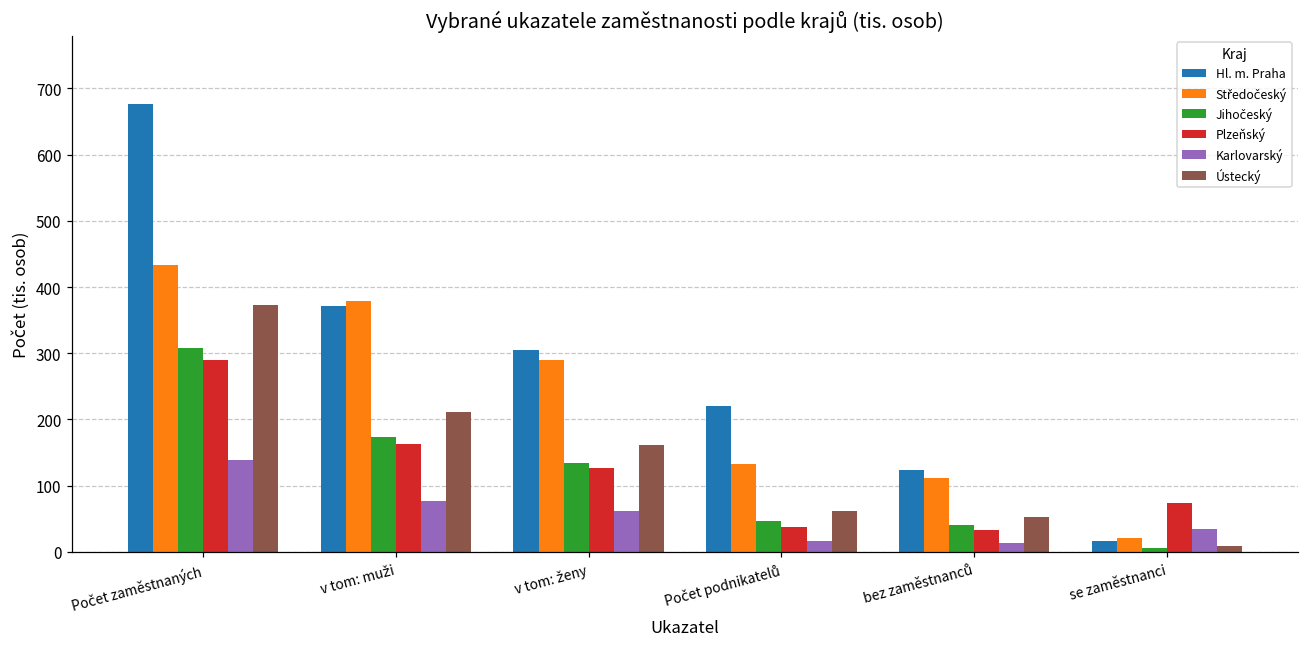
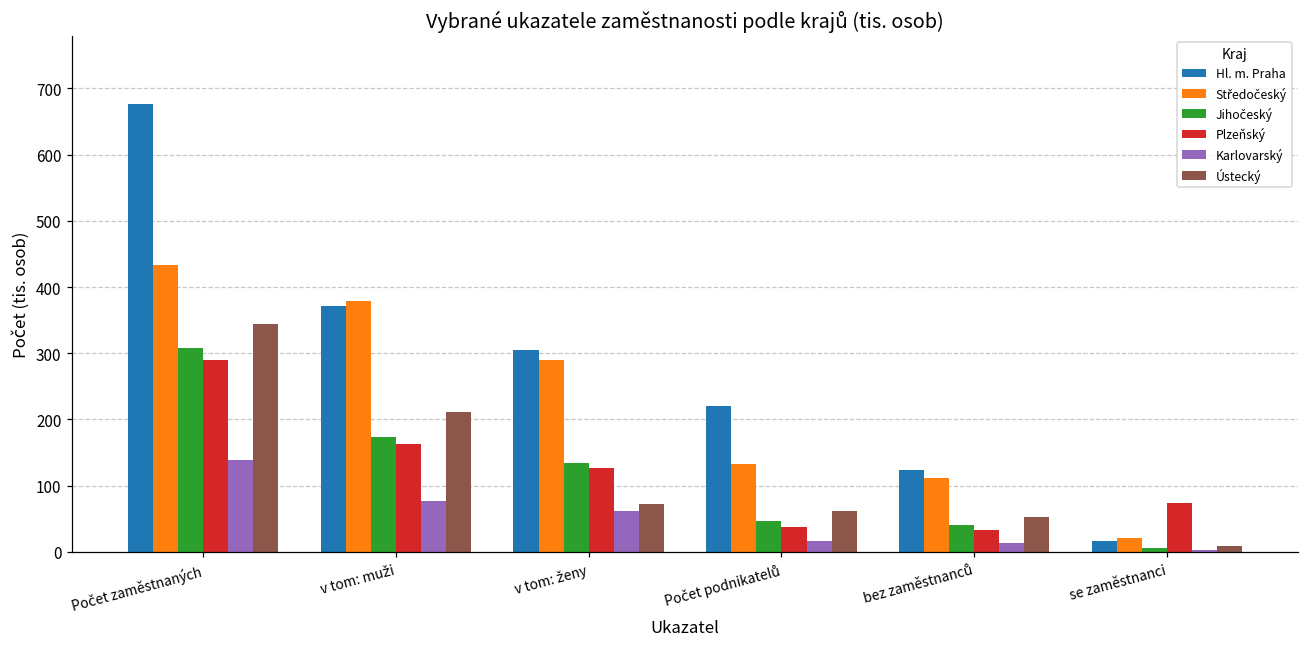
  {
    "Hl. m. Praha": {
      "Počet zaměstnaných": 680,
      "v tom: muži": 370,
      "v tom: ženy": 310,
      "Počet podnikatelů": 220,
      "bez zaměstnanců": 120,
      "se zaměstnanci": 20
    },
    "Středočeský": {
      "Počet zaměstnaných": 430,
      "v tom: muži": 380,
      "v tom: ženy": 290,
      "Počet podnikatelů": 130,
      "bez zaměstnanců": 110,
      "se zaměstnanci": 20
    },
    "Jihočeský": {
      "Počet zaměstnaných": 310,
      "v tom: muži": 170,
      "v tom: ženy": 130,
      "Počet podnikatelů": 50,
      "bez zaměstnanců": 40,
      "se zaměstnanci": 10
    },
    "Plzeňský": {
      "Počet zaměstnaných": 290,
      "v tom: muži": 160,
      "v tom: ženy": 130,
      "Počet podnikatelů": 40,
      "bez zaměstnanců": 30,
      "se zaměstnanci": 70
    },
    "Karlovarský": {
      "Počet zaměstnaných": 140,
      "v tom: muži": 80,
      "v tom: ženy": 60,
      "Počet podnikatelů": 20,
      "bez zaměstnanců": 10,
-     "se zaměstnanci": 30
+     "se zaměstnanci": 0
    },
    "Ústecký": {
-     "Počet zaměstnaných": 370,
+     "Počet zaměstnaných": 340,
      "v tom: muži": 210,
-     "v tom: ženy": 160,
+     "v tom: ženy": 70,
      "Počet podnikatelů": 60,
      "bez zaměstnanců": 50,
      "se zaměstnanci": 10
    }
  }
